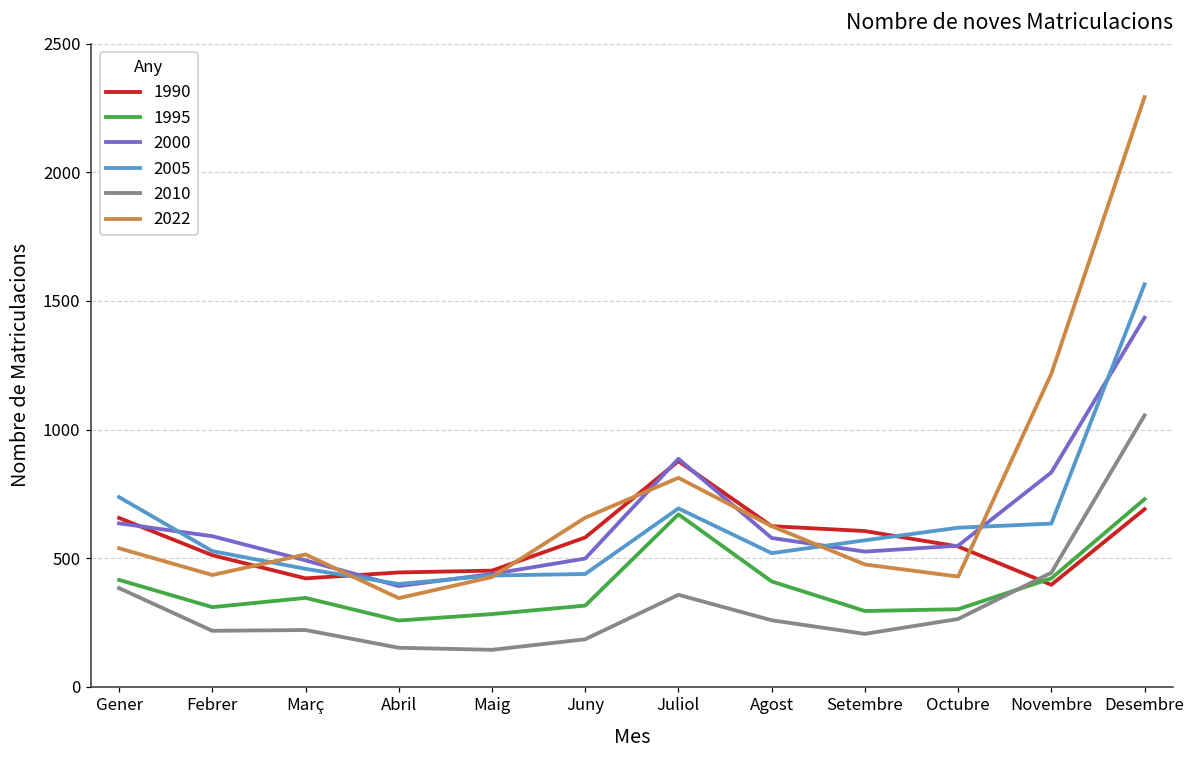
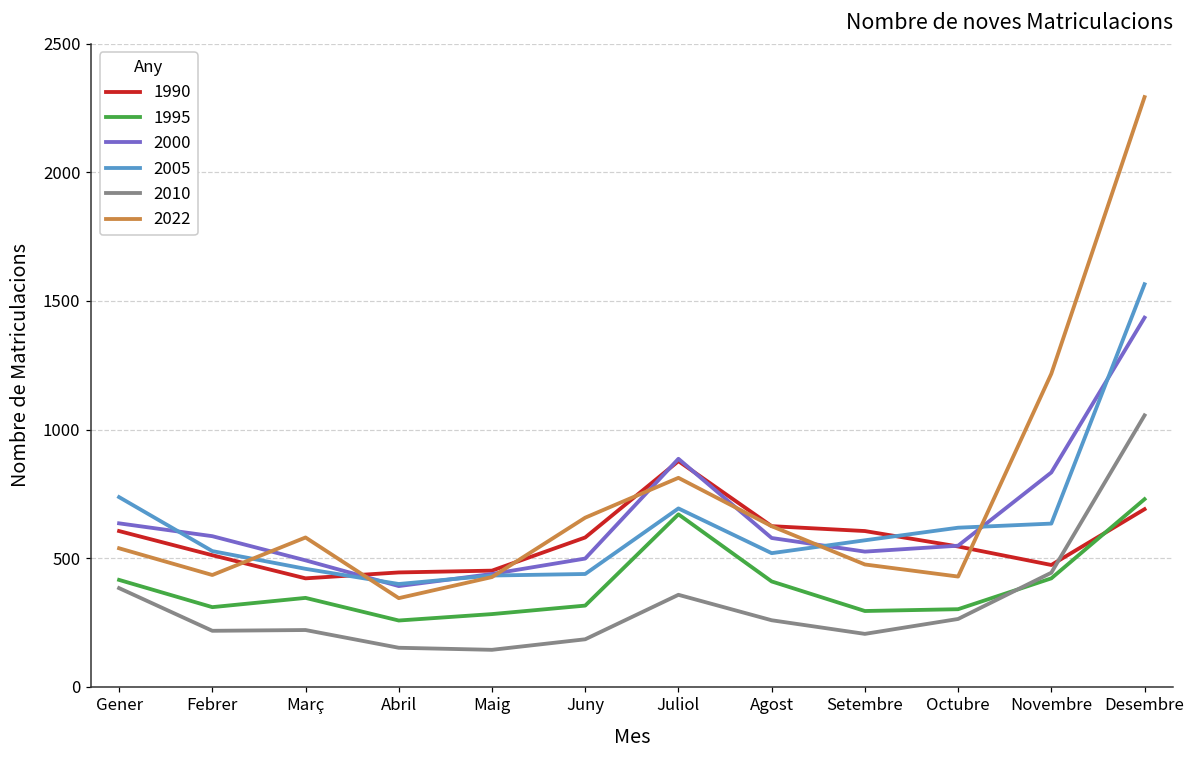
  {
    "1990": {
-     "Gener": 660,
+     "Gener": 610,
      "Febrer": 510,
      "Març": 420,
      "Abril": 440,
      "Maig": 450,
      "Juny": 580,
      "Setembre": 610,
-     "Novembre": 400,
+     "Novembre": 470,
      "Desembre": 690
    },
    "1995": {
      "Gener": 420,
      "Febrer": 310,
      "Març": 350,
      "Abril": 260,
      "Maig": 280,
      "Juny": 320,
      "Juliol": 670,
      "Agost": 410,
      "Setembre": 290,
      "Octubre": 300,
      "Novembre": 420,
      "Desembre": 730
    },
    "2000": {
      "Gener": 640,
      "Febrer": 590,
      "Març": 490,
      "Juny": 500,
      "Agost": 580,
      "Setembre": 530,
      "Novembre": 830,
      "Desembre": 1440
    },
    "2005": {
      "Gener": 740,
      "Febrer": 530,
      "Març": 460,
      "Juny": 440,
      "Juliol": 690,
      "Agost": 520,
      "Setembre": 570,
      "Octubre": 620,
      "Novembre": 630,
      "Desembre": 1570
    },
    "2010": {
      "Gener": 380,
      "Febrer": 220,
      "Març": 220,
      "Abril": 150,
      "Maig": 140,
      "Juny": 180,
      "Juliol": 360,
      "Agost": 260,
      "Setembre": 210,
      "Octubre": 260,
      "Novembre": 440,
      "Desembre": 1060
    },
    "2022": {
      "Gener": 540,
      "Febrer": 430,
-     "Març": 510,
+     "Març": 580,
      "Abril": 340,
      "Juny": 660,
      "Juliol": 810,
      "Setembre": 480,
      "Octubre": 430,
      "Novembre": 1220,
      "Desembre": 2290
    }
  }
